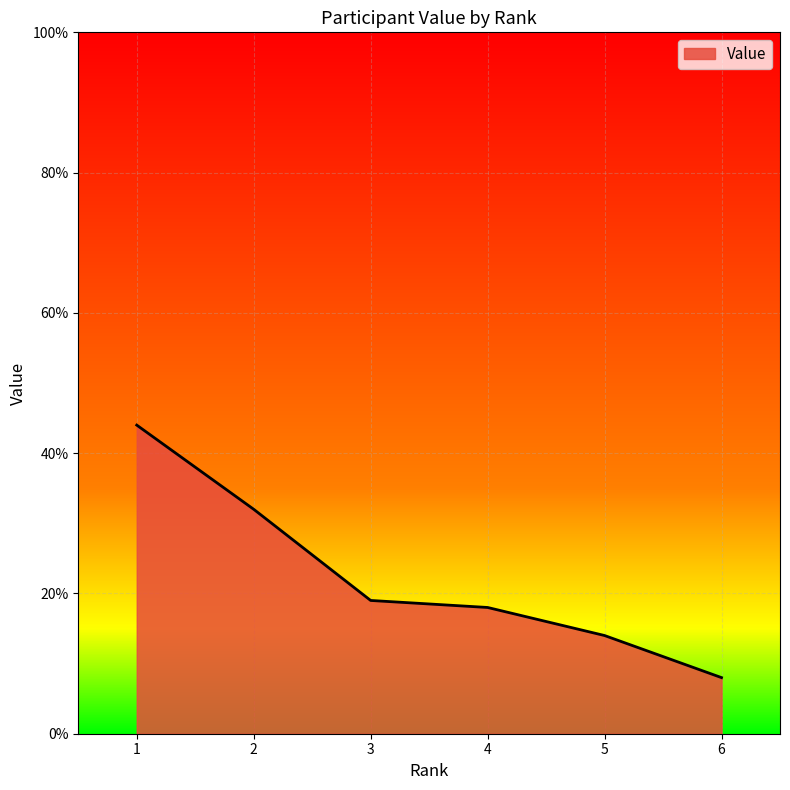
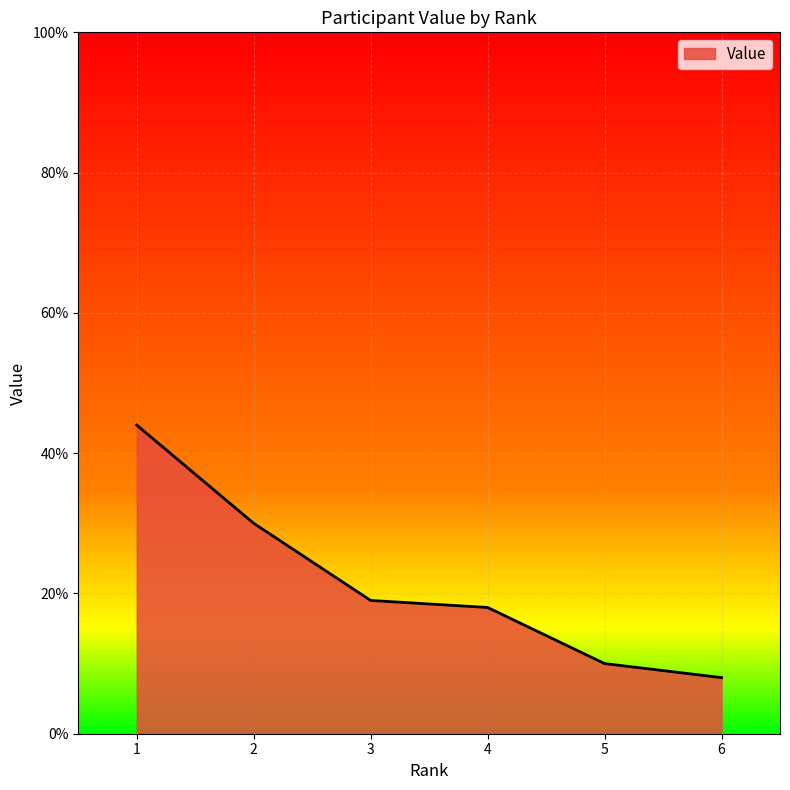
  {
    "1": "44%",
-   "2": "32%",
+   "2": "30%",
    "3": "19%",
    "4": "18%",
-   "5": "14%",
+   "5": "10%",
    "6": "8%"
  }
